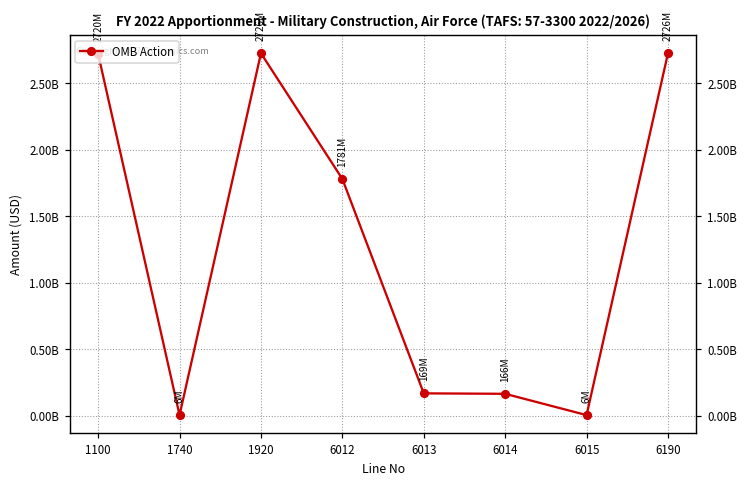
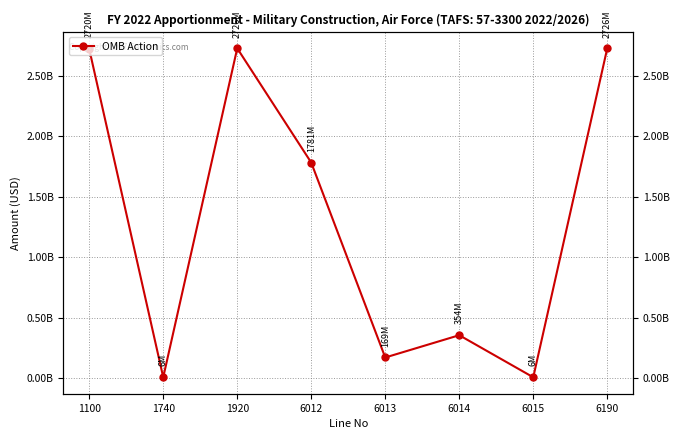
  {
    "1740": "6M",
    "1920": "2726M",
    "6012": "1781M",
    "6013": "169M",
-   "6014": "166M",
+   "6014": "354M",
    "6015": "6M",
    "6190": "2726M"
  }
